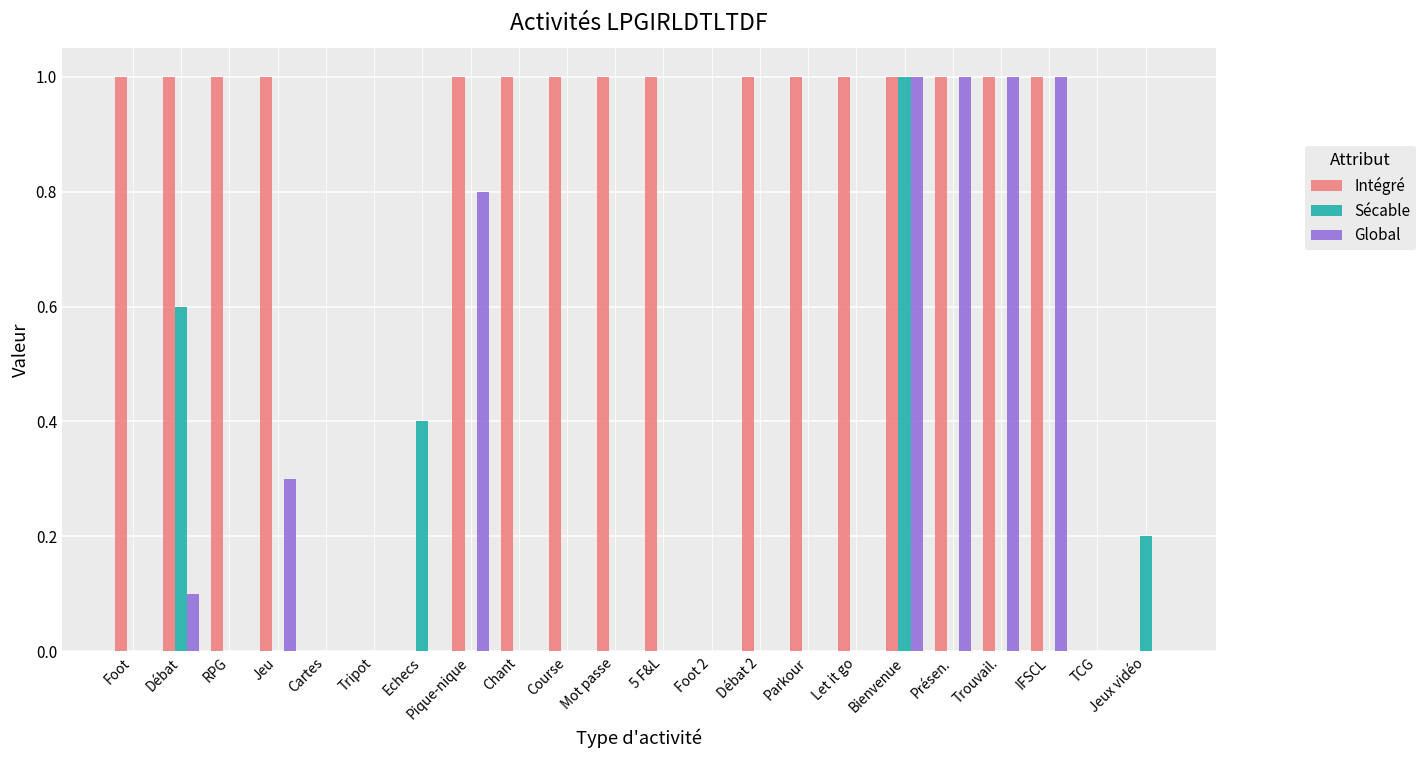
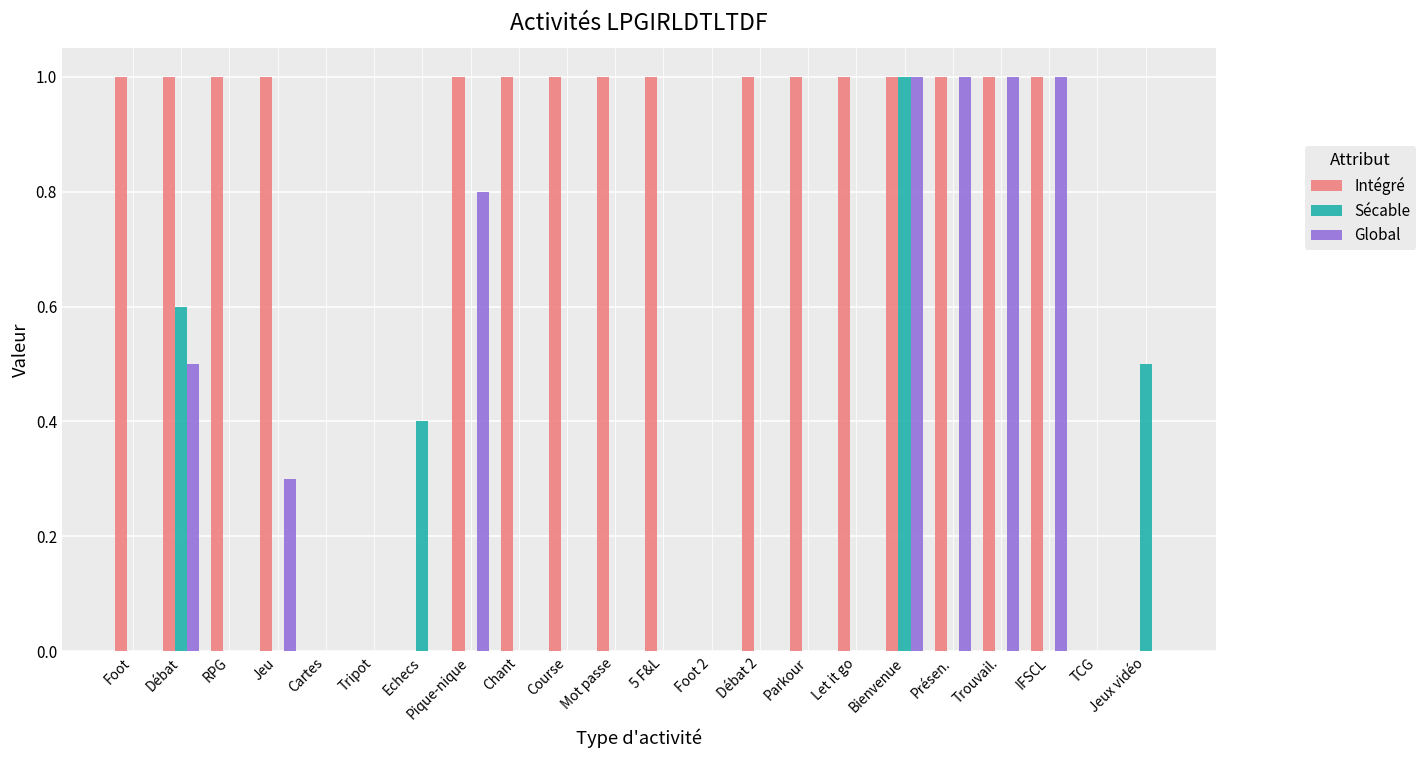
  {
    "Intégré": {
      "Foot": 1.0,
      "Débat": 1.0,
      "RPG": 1.0,
      "Jeu": 1.0,
      "Cartes": 0.0,
      "Tripot": 0.0,
      "Echecs": 0.0,
      "Pique-nique": 1.0,
      "Chant": 1.0,
      "Course": 1.0,
      "Mot passe": 1.0,
      "5 F&L": 1.0,
      "Foot 2": 0.0,
      "Débat 2": 1.0,
      "Parkour": 1.0,
      "Let it go": 1.0,
      "Bienvenue": 1.0,
      "Présen.": 1.0,
      "Trouvail.": 1.0,
      "IFSCL": 1.0,
      "TCG": 0.0,
      "Jeux vidéo": 0.0
    },
    "Sécable": {
      "Foot": 0.0,
      "Débat": 0.6,
      "RPG": 0.0,
      "Jeu": 0.0,
      "Cartes": 0.0,
      "Tripot": 0.0,
      "Echecs": 0.4,
      "Pique-nique": 0.0,
      "Chant": 0.0,
      "Course": 0.0,
      "Mot passe": 0.0,
      "5 F&L": 0.0,
      "Foot 2": 0.0,
      "Débat 2": 0.0,
      "Parkour": 0.0,
      "Let it go": 0.0,
      "Bienvenue": 1.0,
      "Présen.": 0.0,
      "Trouvail.": 0.0,
      "IFSCL": 0.0,
      "TCG": 0.0,
-     "Jeux vidéo": 0.2
+     "Jeux vidéo": 0.5
    },
    "Global": {
      "Foot": 0.0,
-     "Débat": 0.1,
+     "Débat": 0.5,
      "RPG": 0.0,
      "Jeu": 0.3,
      "Cartes": 0.0,
      "Tripot": 0.0,
      "Echecs": 0.0,
      "Pique-nique": 0.8,
      "Chant": 0.0,
      "Course": 0.0,
      "Mot passe": 0.0,
      "5 F&L": 0.0,
      "Foot 2": 0.0,
      "Débat 2": 0.0,
      "Parkour": 0.0,
      "Let it go": 0.0,
      "Bienvenue": 1.0,
      "Présen.": 1.0,
      "Trouvail.": 1.0,
      "IFSCL": 1.0,
      "TCG": 0.0,
      "Jeux vidéo": 0.0
    }
  }
